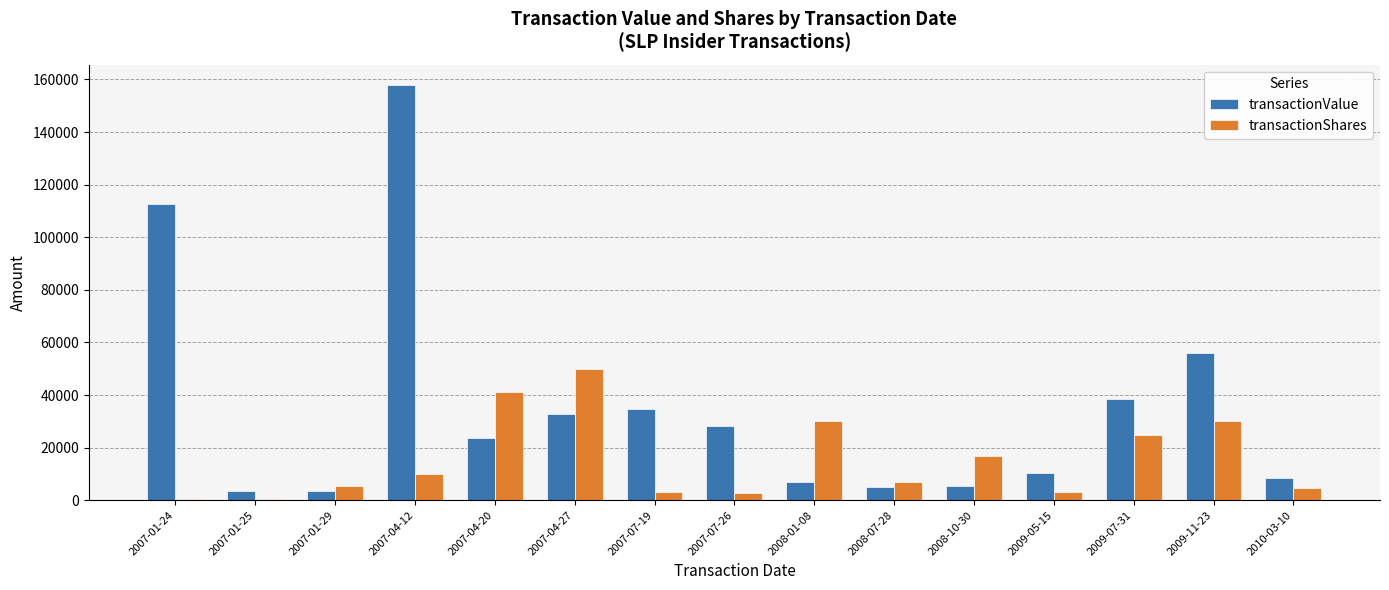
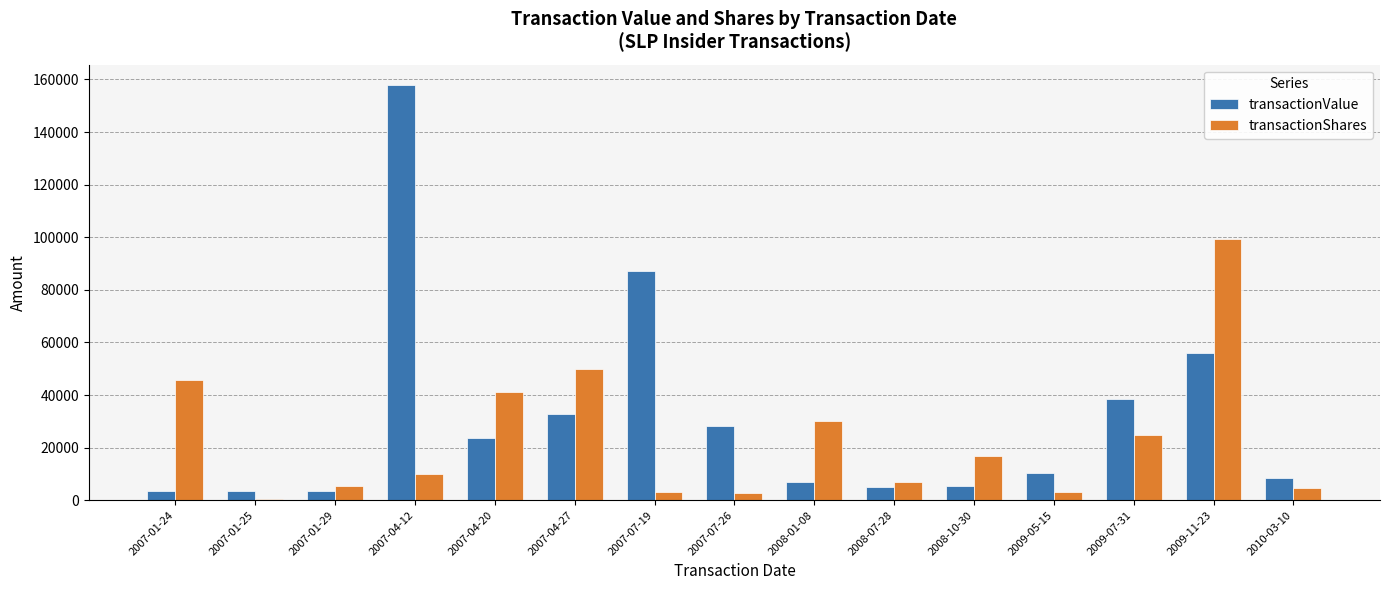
  {
    "transactionValue": {
-     "2007-01-24": 112000,
+     "2007-01-24": 4000,
      "2007-01-25": 4000,
      "2007-01-29": 4000,
      "2007-04-12": 158000,
      "2007-04-20": 24000,
      "2007-04-27": 33000,
-     "2007-07-19": 35000,
+     "2007-07-19": 87000,
      "2007-07-26": 28000,
      "2008-01-08": 7000,
      "2008-07-28": 5000,
      "2008-10-30": 6000,
      "2009-05-15": 10000,
      "2009-07-31": 39000,
      "2009-11-23": 56000,
      "2010-03-10": 8000
    },
    "transactionShares": {
-     "2007-01-24": 1000,
+     "2007-01-24": 46000,
      "2007-01-29": 6000,
      "2007-04-12": 10000,
      "2007-04-20": 41000,
      "2007-04-27": 50000,
      "2007-07-19": 3000,
      "2007-07-26": 3000,
      "2008-01-08": 30000,
      "2008-07-28": 7000,
      "2008-10-30": 17000,
      "2009-05-15": 3000,
      "2009-07-31": 25000,
-     "2009-11-23": 30000,
+     "2009-11-23": 99000,
      "2010-03-10": 5000
    }
  }
